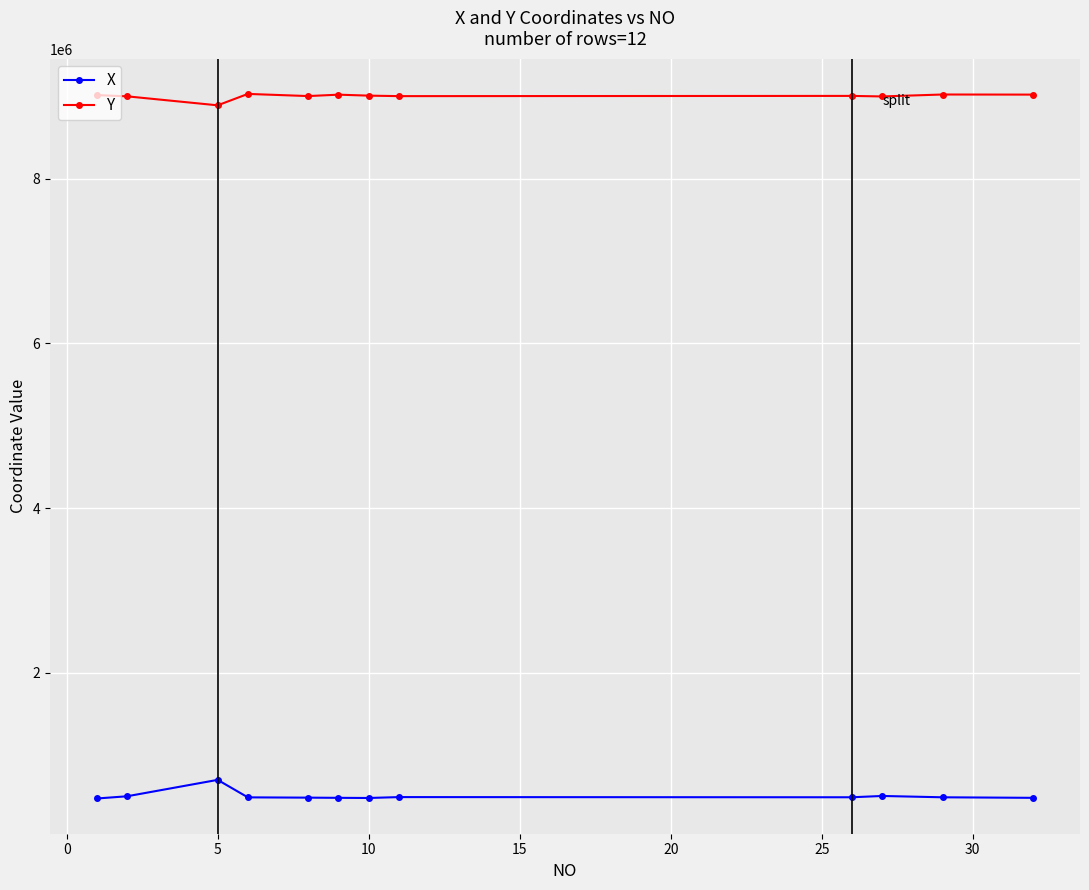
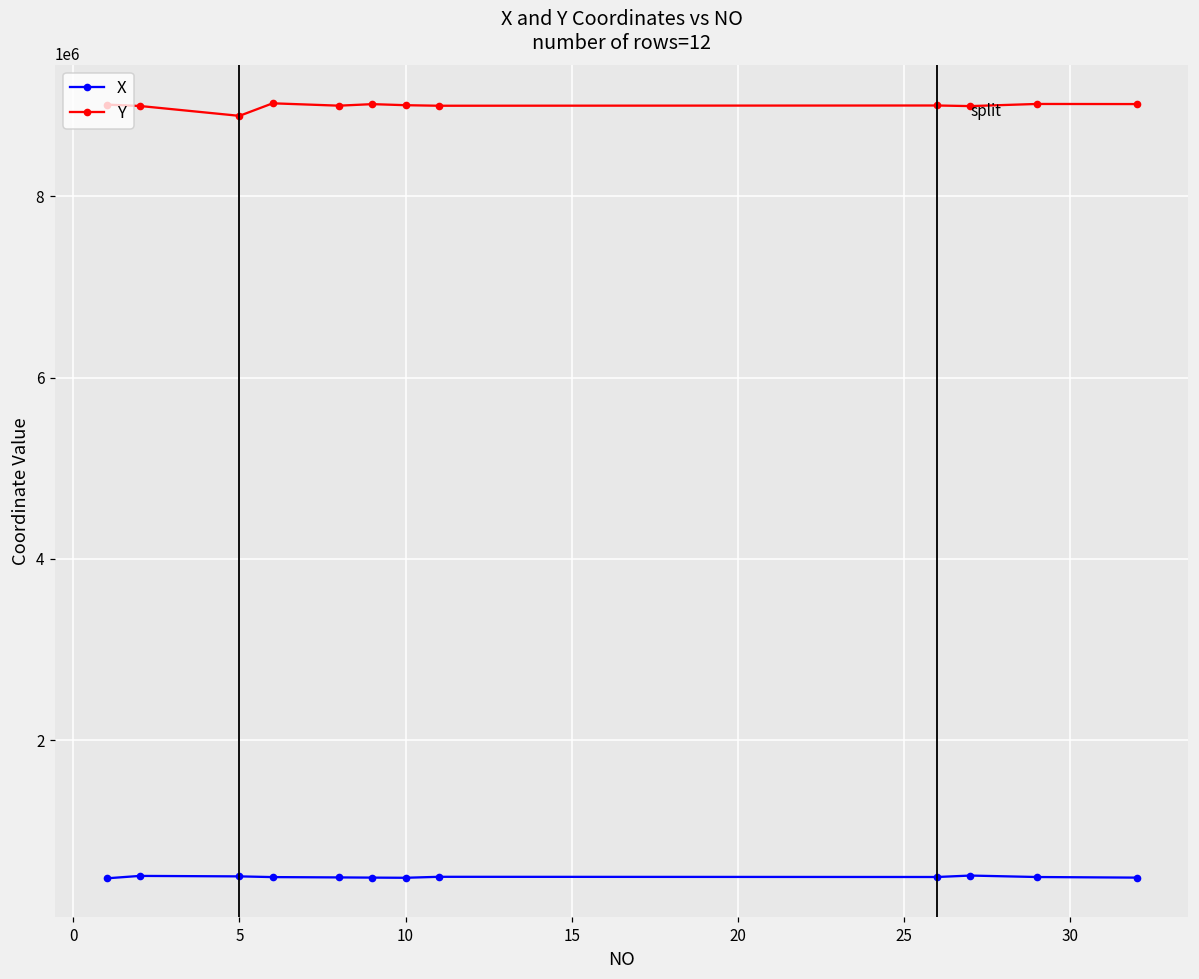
  {
    "X": {
-     "5": 700000,
+     "5": 500000,
      "10": 500000
    },
    "Y": {
      "5": 8900000,
      "10": 9000000
    }
  }
